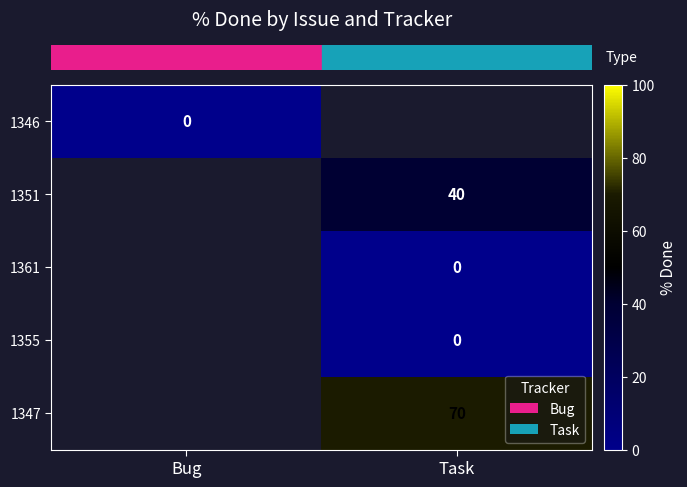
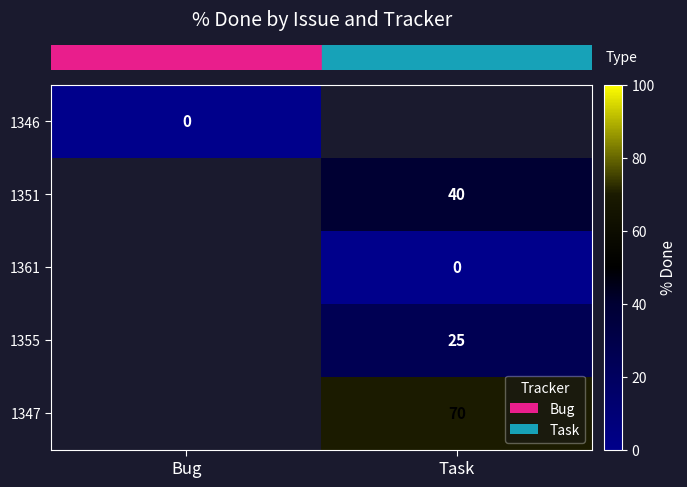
  {
    "1346": {
      "Bug": 0
    },
    "1351": {
      "Task": 40
    },
    "1361": {
      "Task": 0
    },
    "1355": {
-     "Task": 0
+     "Task": 25
    }
  }
